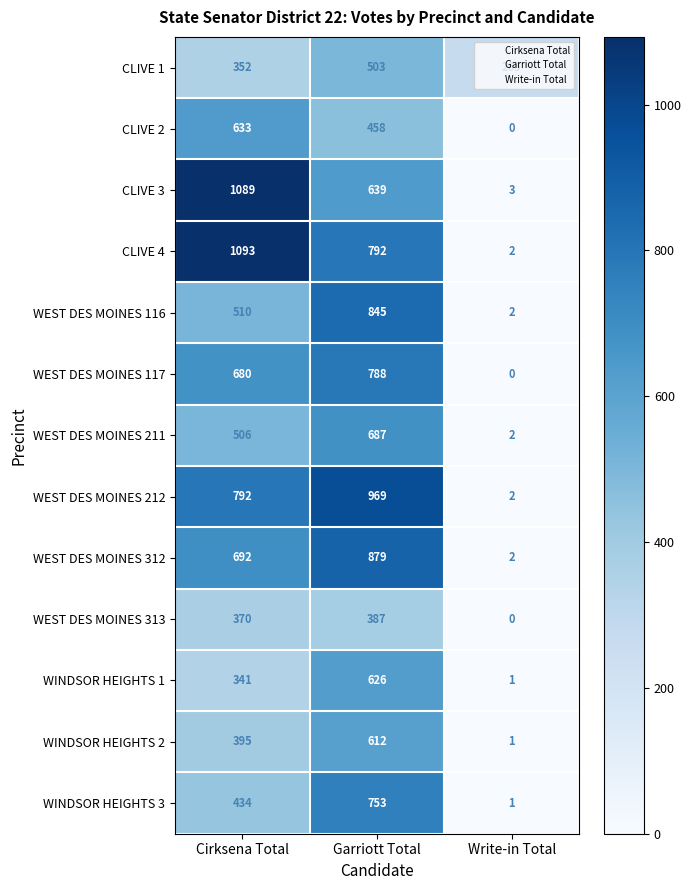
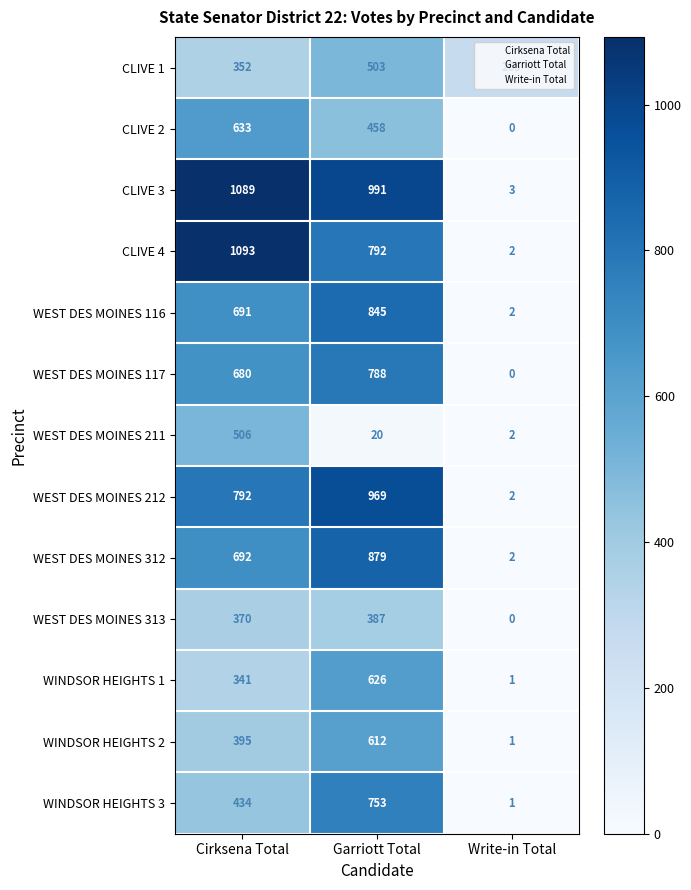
  {
    "CLIVE 3": {
-     "Garriott Total": 639
+     "Garriott Total": 991
    },
    "WEST DES MOINES 116": {
-     "Cirksena Total": 510
+     "Cirksena Total": 691
    },
    "WEST DES MOINES 211": {
-     "Garriott Total": 687
+     "Garriott Total": 20
    }
  }
